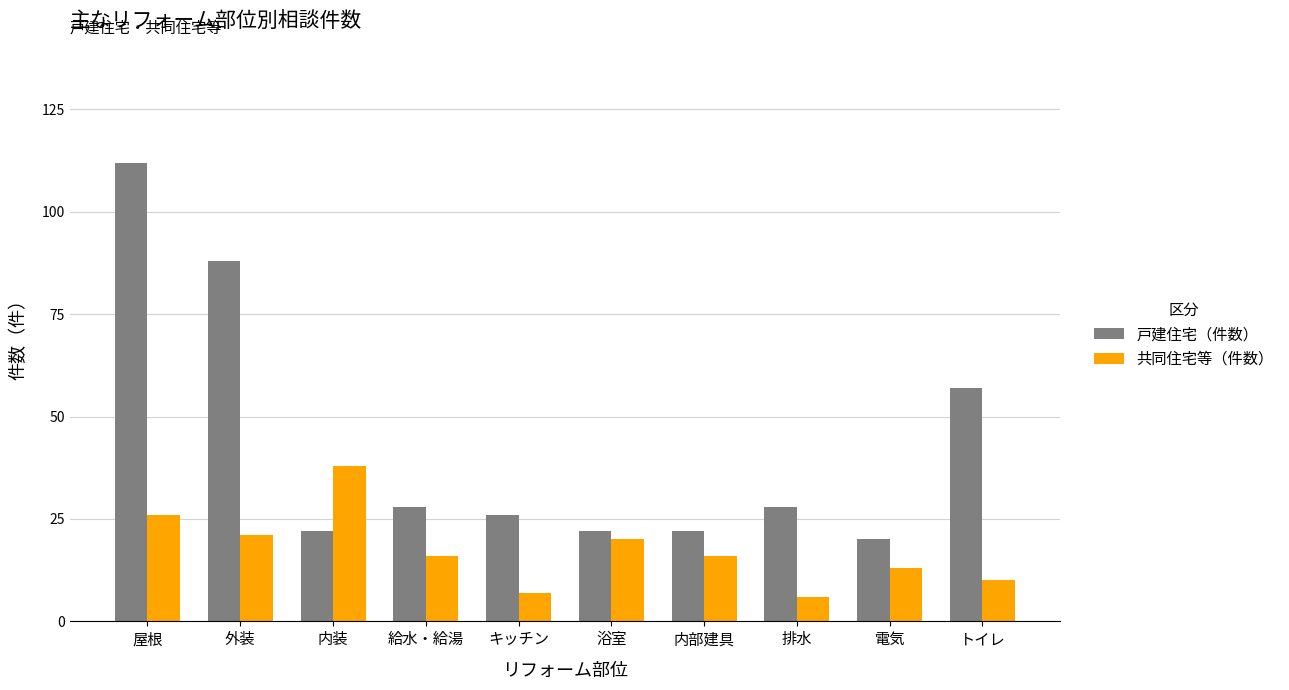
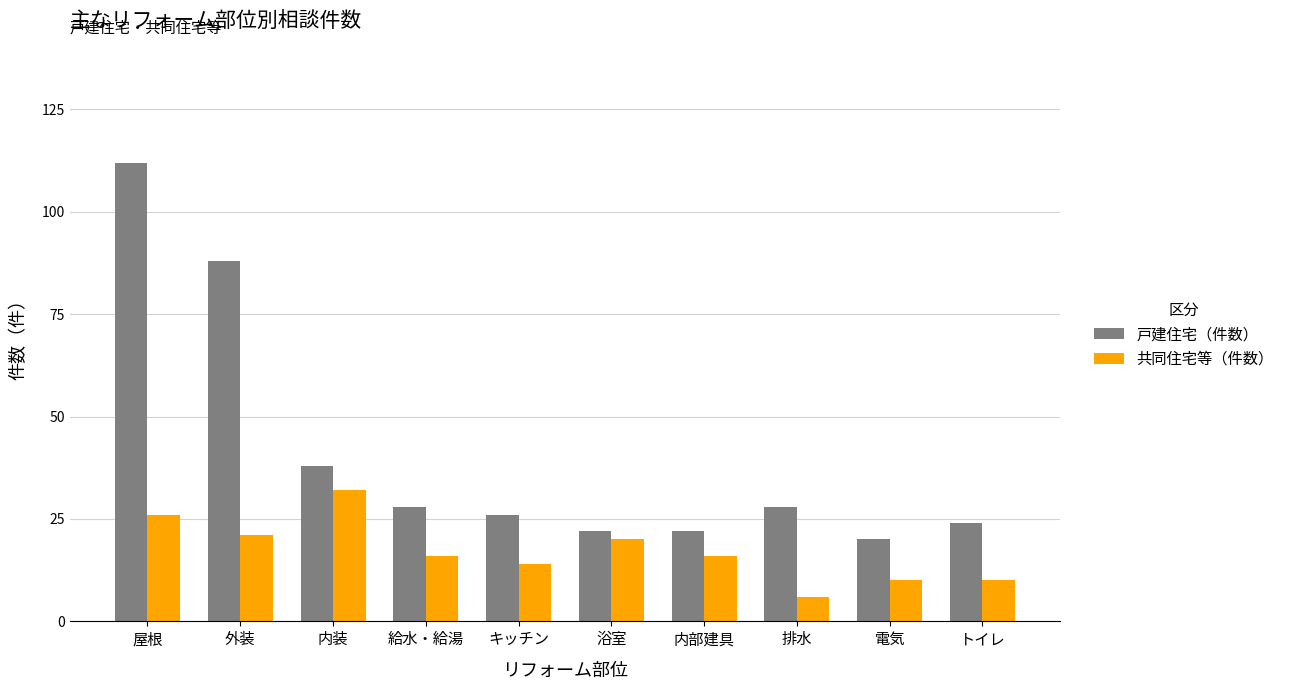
  {
    "戸建住宅（件数）": {
      "屋根": 112,
      "外装": 88,
-     "内装": 22,
+     "内装": 38,
      "給水・給湯": 28,
      "キッチン": 26,
      "浴室": 22,
      "内部建具": 22,
      "排水": 28,
      "電気": 20,
-     "トイレ": 57
+     "トイレ": 24
    },
    "共同住宅等（件数）": {
      "屋根": 26,
      "外装": 21,
-     "内装": 38,
+     "内装": 32,
      "給水・給湯": 16,
-     "キッチン": 7,
+     "キッチン": 14,
      "浴室": 20,
      "内部建具": 16,
      "排水": 6,
-     "電気": 13,
+     "電気": 10,
      "トイレ": 10
    }
  }
